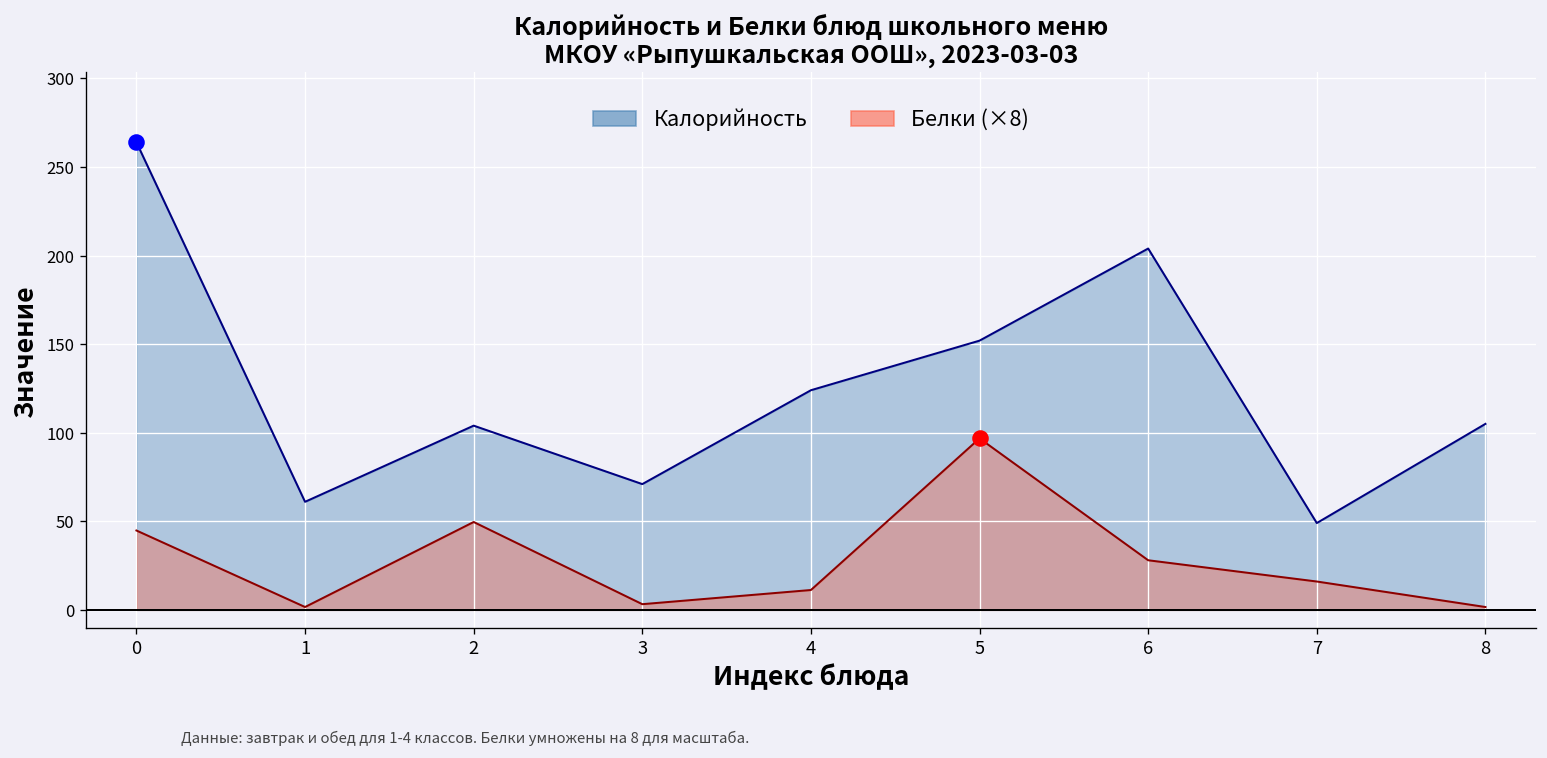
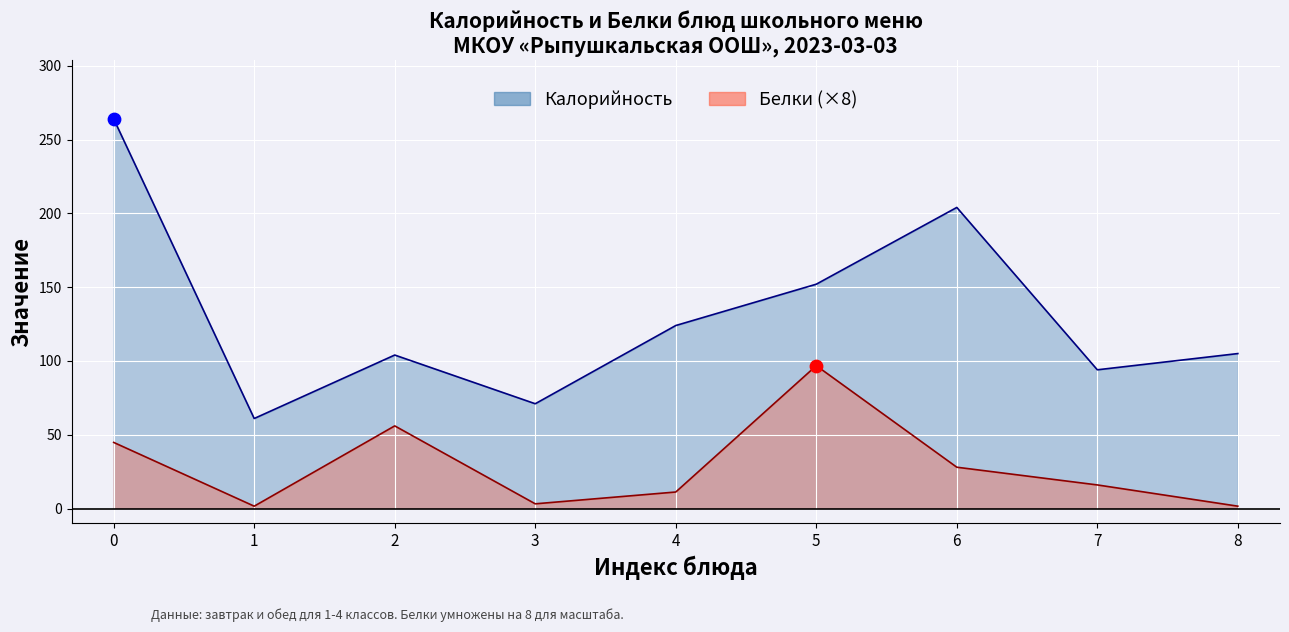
  {
    "Калорийность": {
      "1": 61,
      "2": 104,
      "3": 71,
      "4": 124,
      "5": 152,
      "6": 204,
-     "7": 49,
+     "7": 94,
      "8": 105
    },
    "Белки (×8)": {
      "0": 45,
      "1": 2,
-     "2": 50,
+     "2": 56,
      "3": 3,
      "4": 11,
      "6": 28,
      "7": 16,
      "8": 2
    }
  }
